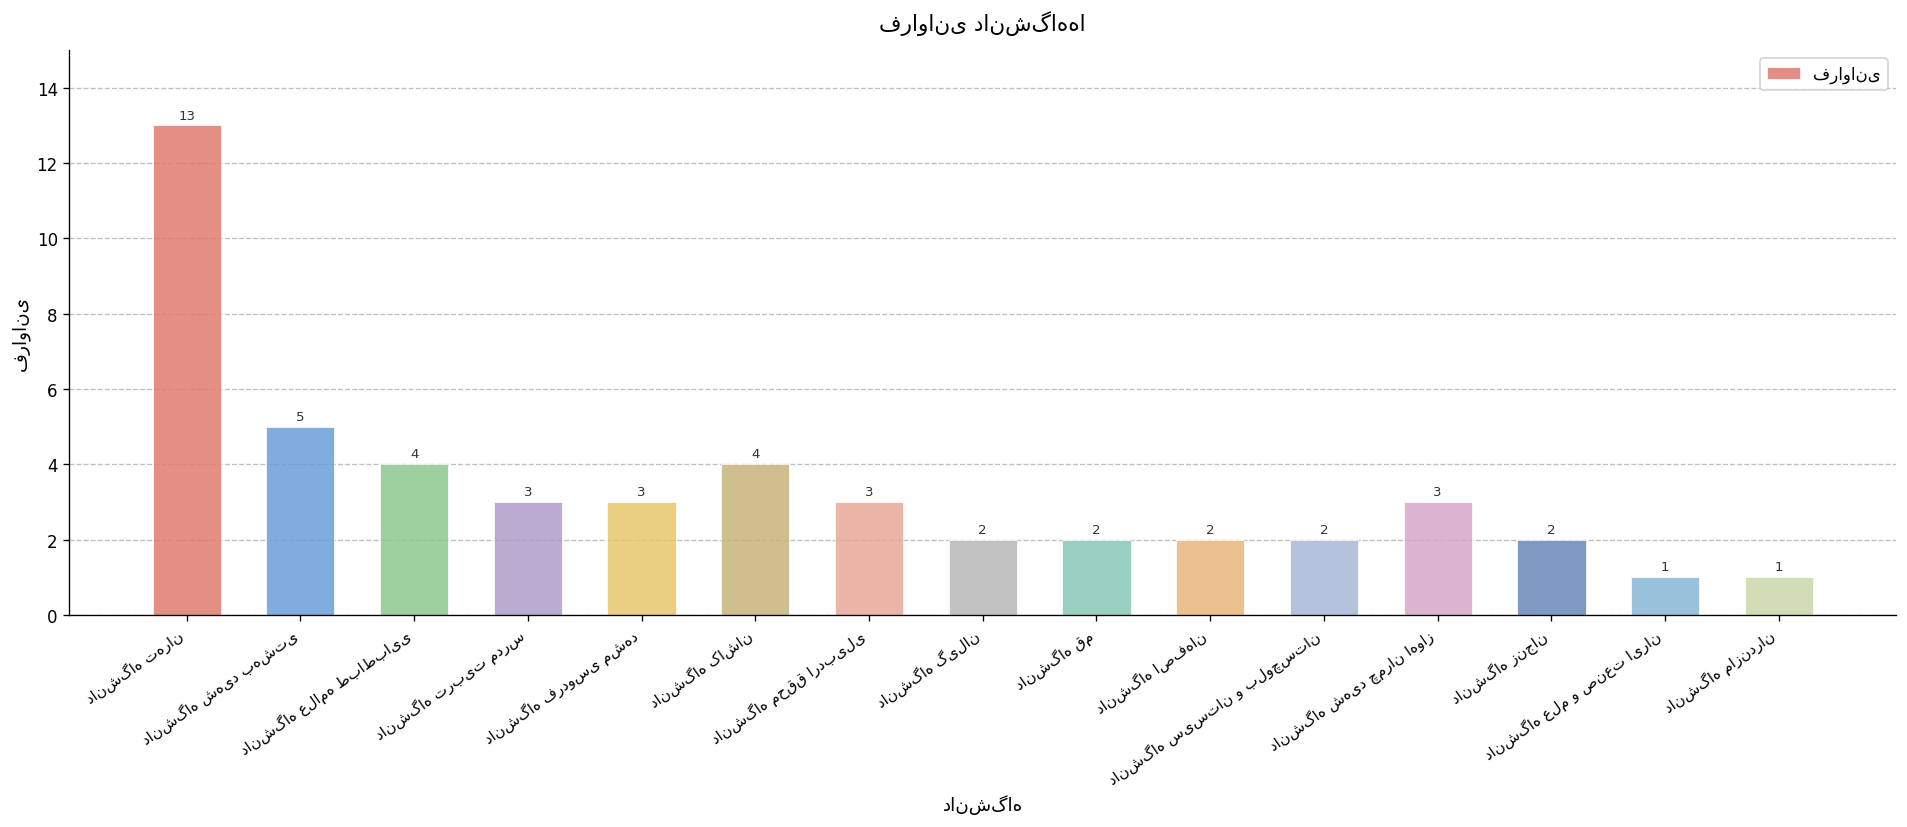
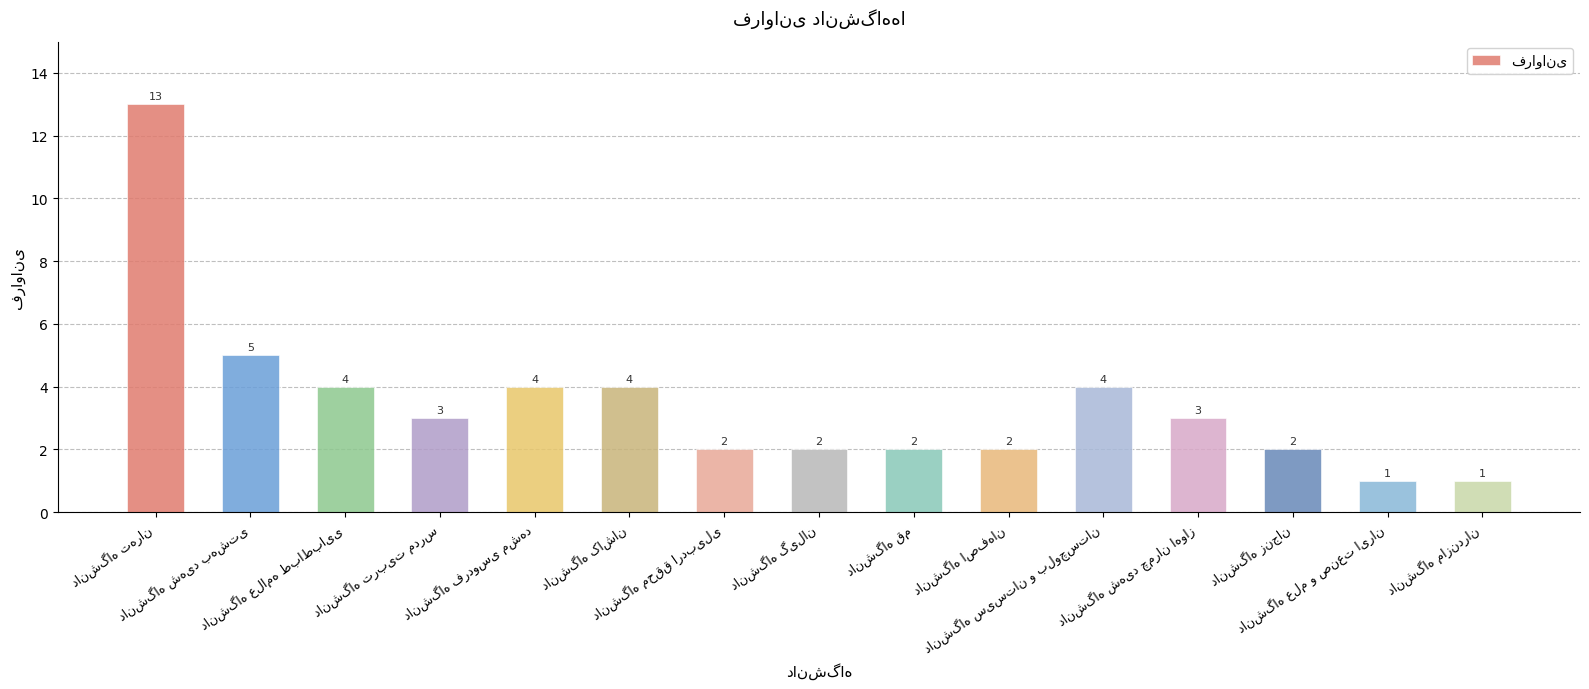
  {
    "دانشگاه تهران": 13,
    "دانشگاه شهید بهشتی": 5,
    "دانشگاه علامه طباطبایی": 4,
    "دانشگاه تربیت مدرس": 3,
-   "دانشگاه فردوسی مشهد": 3,
+   "دانشگاه فردوسی مشهد": 4,
    "دانشگاه کاشان": 4,
-   "دانشگاه محقق اردبیلی": 3,
+   "دانشگاه محقق اردبیلی": 2,
    "دانشگاه گیلان": 2,
    "دانشگاه قم": 2,
    "دانشگاه اصفهان": 2,
-   "دانشگاه سیستان و بلوچستان": 2,
+   "دانشگاه سیستان و بلوچستان": 4,
    "دانشگاه شهید چمران اهواز": 3,
    "دانشگاه زنجان": 2,
    "دانشگاه علم و صنعت ایران": 1,
    "دانشگاه مازندران": 1
  }
